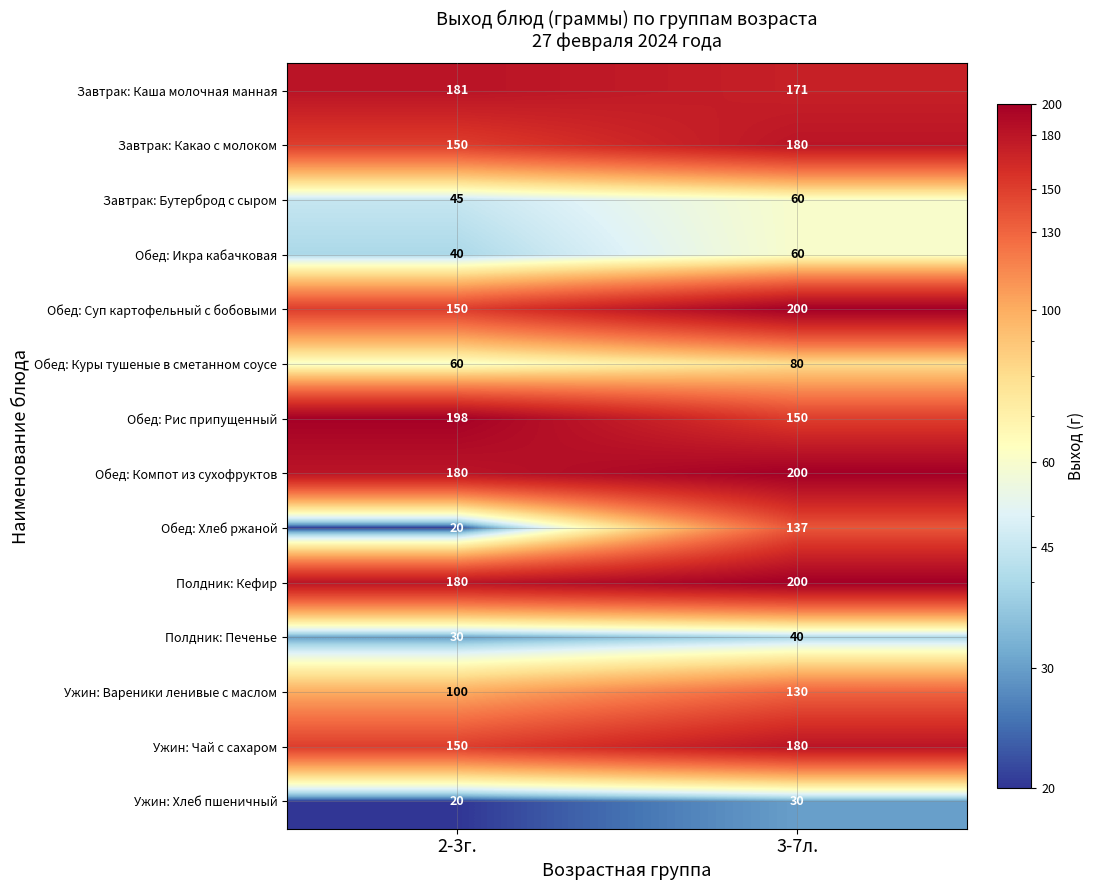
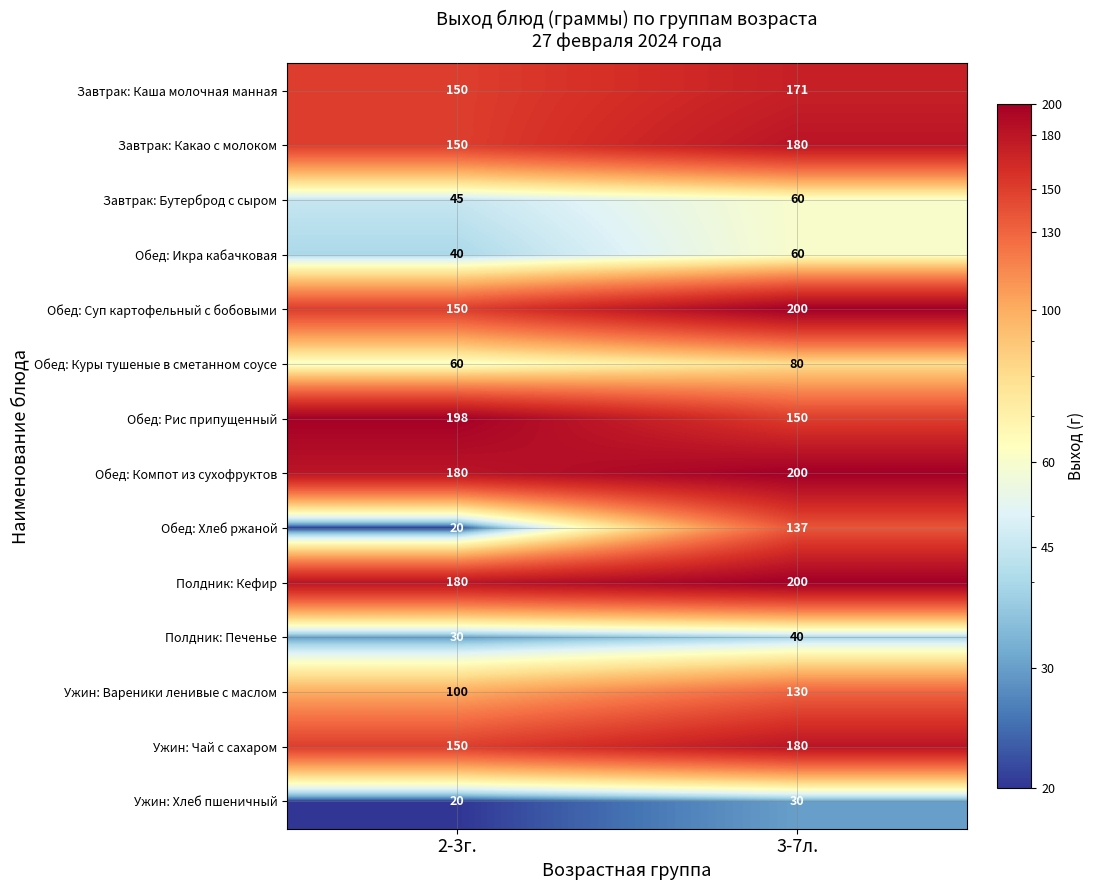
  {
    "Завтрак: Каша молочная манная": {
-     "2-3г.": 181,
+     "2-3г.": 150,
      "3-7л.": 171
    },
    "Завтрак: Какао с молоком": {
      "2-3г.": 150,
      "3-7л.": 180
    },
    "Завтрак: Бутерброд с сыром": {
      "2-3г.": 45,
      "3-7л.": 60
    },
    "Обед: Икра кабачковая": {
      "2-3г.": 40,
      "3-7л.": 60
    },
    "Обед: Суп картофельный с бобовыми": {
      "2-3г.": 150,
      "3-7л.": 200
    },
    "Обед: Куры тушеные в сметанном соусе": {
      "2-3г.": 60,
      "3-7л.": 80
    },
    "Обед: Рис припущенный": {
      "2-3г.": 198,
      "3-7л.": 150
    },
    "Обед: Компот из сухофруктов": {
      "2-3г.": 180,
      "3-7л.": 200
    },
    "Обед: Хлеб ржаной": {
      "2-3г.": 20,
      "3-7л.": 137
    },
    "Полдник: Кефир": {
      "2-3г.": 180,
      "3-7л.": 200
    },
    "Полдник: Печенье": {
      "2-3г.": 30,
      "3-7л.": 40
    },
    "Ужин: Вареники ленивые с маслом": {
      "2-3г.": 100,
      "3-7л.": 130
    },
    "Ужин: Чай с сахаром": {
      "2-3г.": 150,
      "3-7л.": 180
    },
    "Ужин: Хлеб пшеничный": {
      "2-3г.": 20,
      "3-7л.": 30
    }
  }
